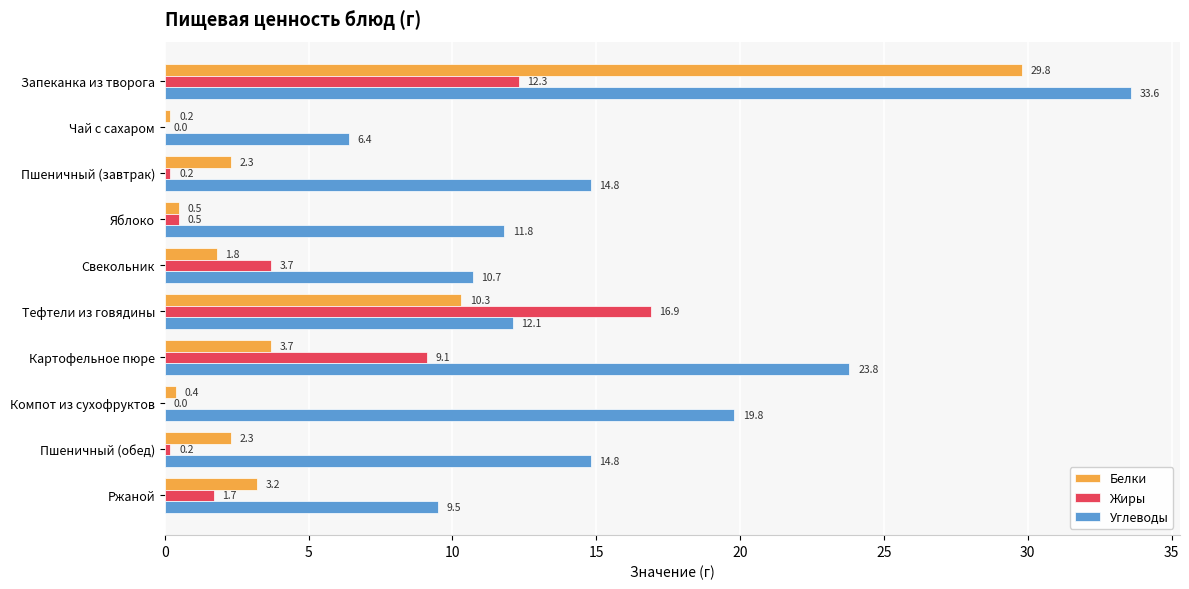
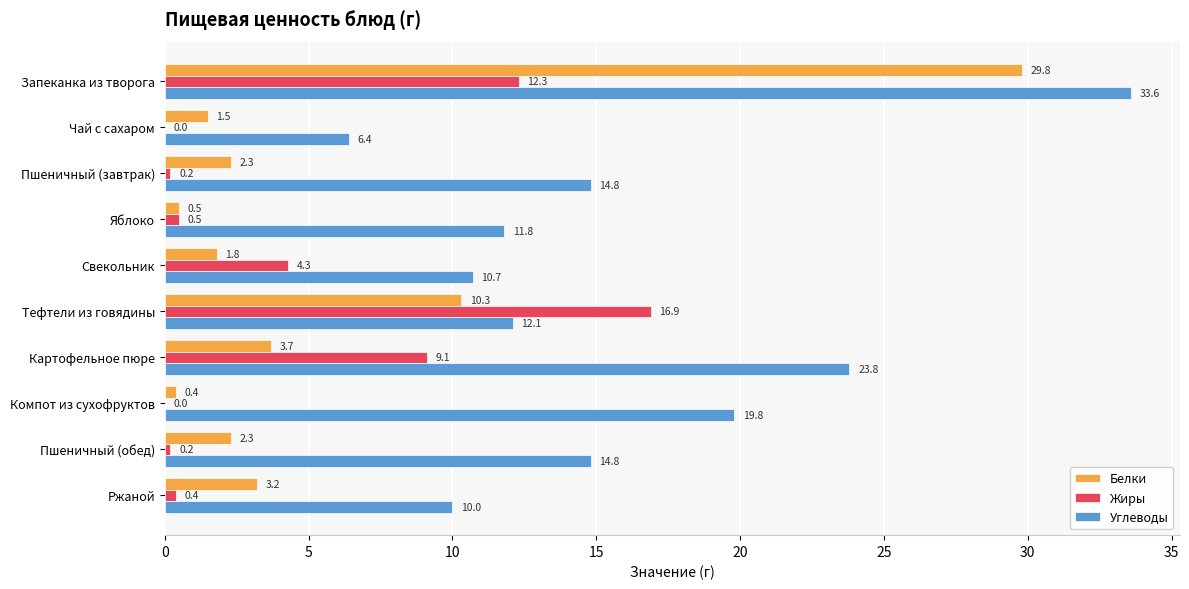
  {
    "Белки": {
      "Запеканка из творога": 29.8,
-     "Чай с сахаром": 0.2,
+     "Чай с сахаром": 1.5,
      "Пшеничный (завтрак)": 2.3,
      "Яблоко": 0.5,
      "Свекольник": 1.8,
      "Тефтели из говядины": 10.3,
      "Картофельное пюре": 3.7,
      "Компот из сухофруктов": 0.4,
      "Пшеничный (обед)": 2.3,
      "Ржаной": 3.2
    },
    "Жиры": {
      "Запеканка из творога": 12.3,
      "Чай с сахаром": 0.0,
      "Пшеничный (завтрак)": 0.2,
      "Яблоко": 0.5,
-     "Свекольник": 3.7,
+     "Свекольник": 4.3,
      "Тефтели из говядины": 16.9,
      "Картофельное пюре": 9.1,
      "Компот из сухофруктов": 0.0,
      "Пшеничный (обед)": 0.2,
-     "Ржаной": 1.7
+     "Ржаной": 0.4
    },
    "Углеводы": {
      "Запеканка из творога": 33.6,
      "Чай с сахаром": 6.4,
      "Пшеничный (завтрак)": 14.8,
      "Яблоко": 11.8,
      "Свекольник": 10.7,
      "Тефтели из говядины": 12.1,
      "Картофельное пюре": 23.8,
      "Компот из сухофруктов": 19.8,
      "Пшеничный (обед)": 14.8,
-     "Ржаной": 9.5
+     "Ржаной": 10.0
    }
  }
